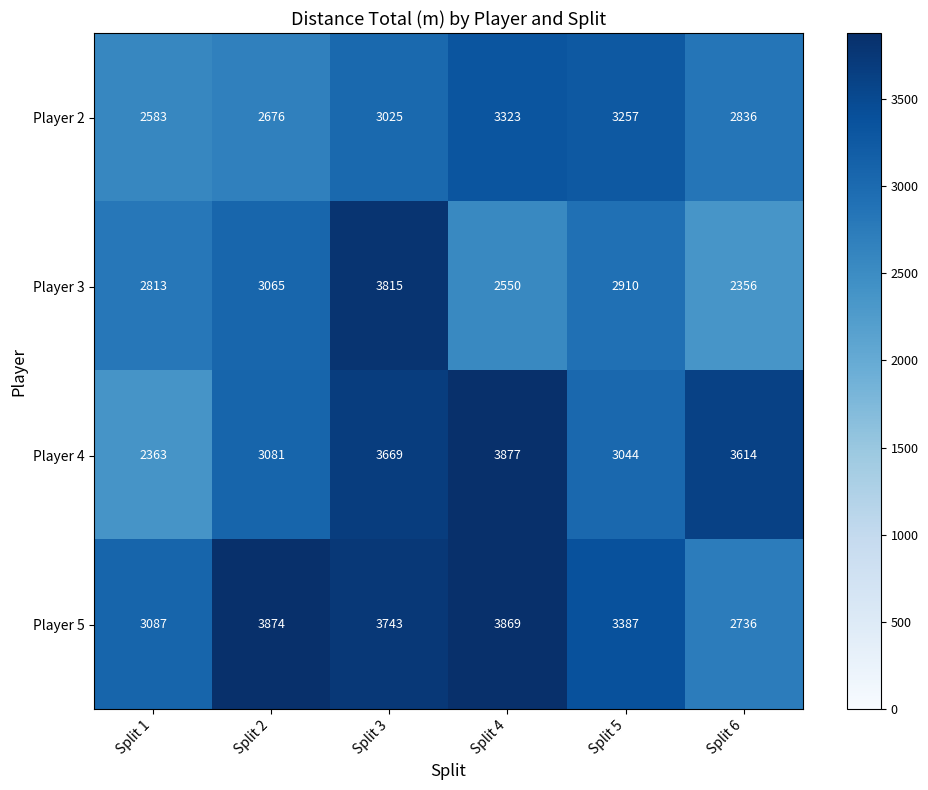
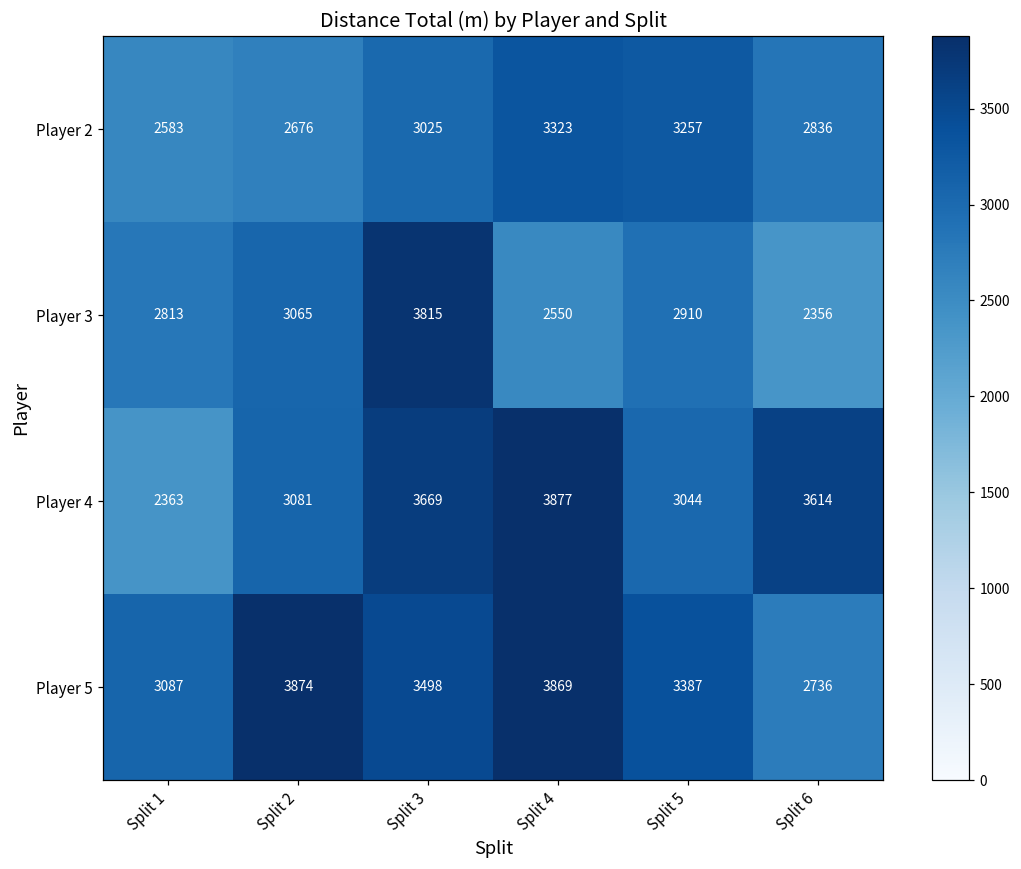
  {
    "Player 2": {
      "Split 1": 2583,
      "Split 2": 2676,
      "Split 3": 3025,
      "Split 4": 3323,
      "Split 5": 3257,
      "Split 6": 2836
    },
    "Player 3": {
      "Split 1": 2813,
      "Split 2": 3065,
      "Split 3": 3815,
      "Split 4": 2550,
      "Split 5": 2910,
      "Split 6": 2356
    },
    "Player 4": {
      "Split 1": 2363,
      "Split 2": 3081,
      "Split 3": 3669,
      "Split 4": 3877,
      "Split 5": 3044,
      "Split 6": 3614
    },
    "Player 5": {
      "Split 1": 3087,
      "Split 2": 3874,
-     "Split 3": 3743,
+     "Split 3": 3498,
      "Split 4": 3869,
      "Split 5": 3387,
      "Split 6": 2736
    }
  }
